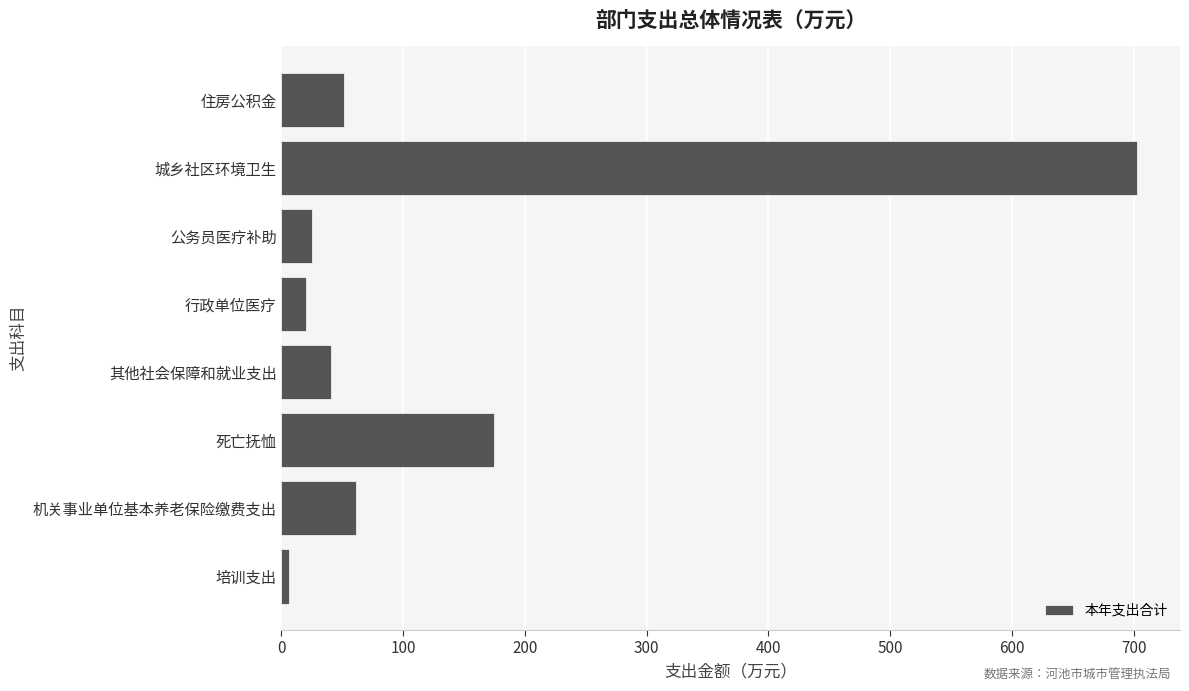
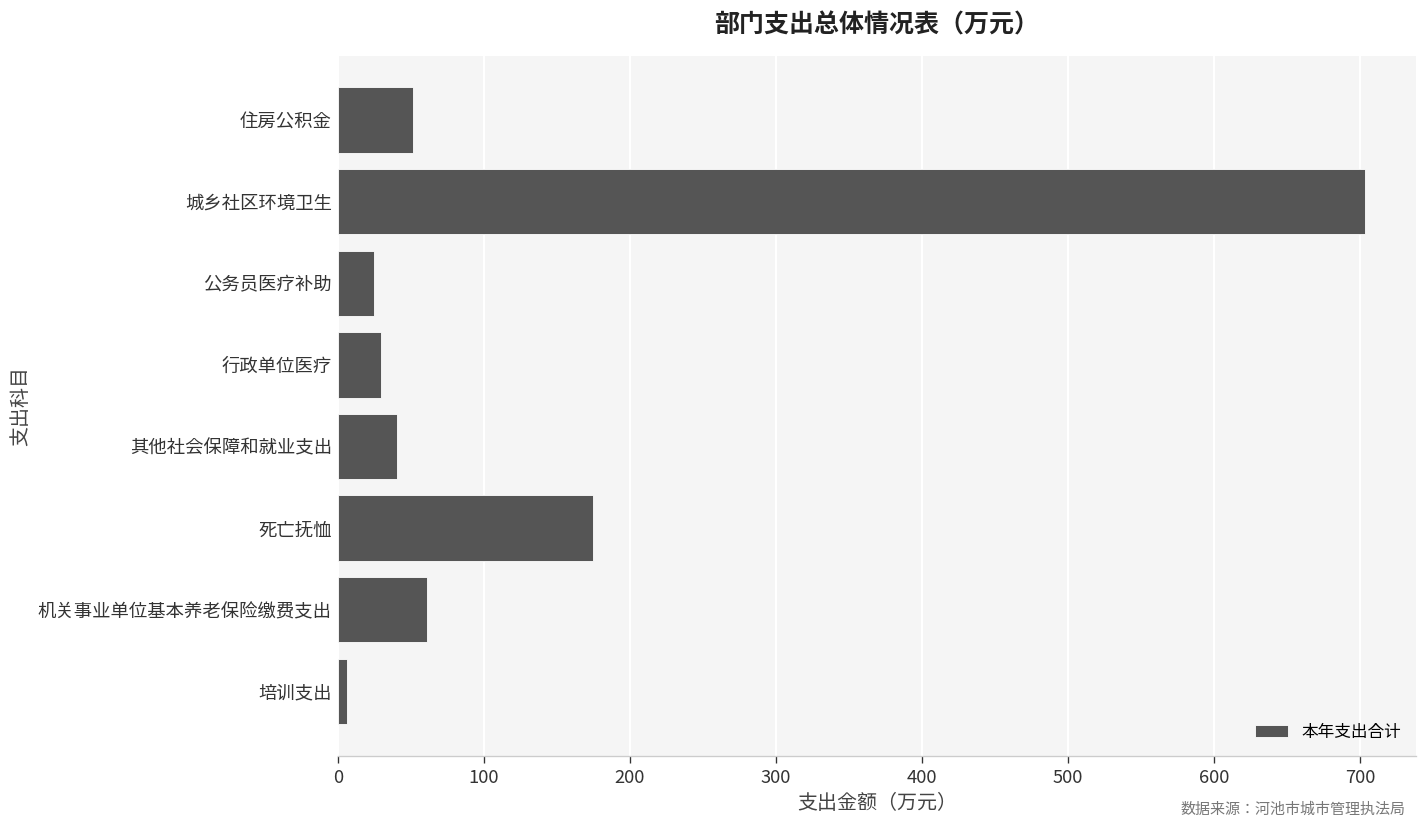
  {
    "住房公积金": 52,
    "城乡社区环境卫生": 703,
    "公务员医疗补助": 25,
-   "行政单位医疗": 20,
+   "行政单位医疗": 29,
    "其他社会保障和就业支出": 40,
    "死亡抚恤": 175,
    "机关事业单位基本养老保险缴费支出": 61,
    "培训支出": 6
  }
